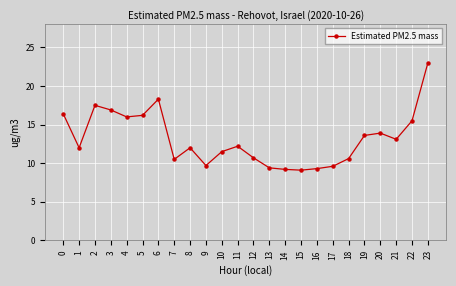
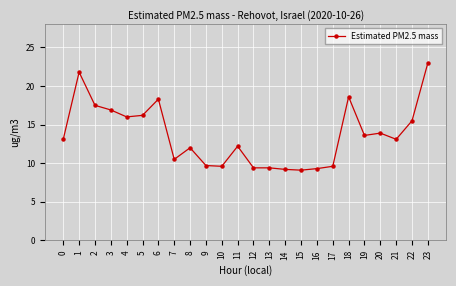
  {
-   "0": 16,
-   "1": 12,
+   "0": 13,
+   "1": 22,
    "2": 18,
    "3": 17,
    "4": 16,
    "5": 16,
    "6": 18,
    "7": 11,
    "8": 12,
    "9": 10,
-   "10": 12,
+   "10": 10,
    "11": 12,
-   "12": 11,
+   "12": 9,
    "13": 9,
    "14": 9,
    "15": 9,
    "16": 9,
    "17": 10,
-   "18": 11,
+   "18": 19,
    "19": 14,
    "20": 14,
    "21": 13,
    "22": 16,
    "23": 23
  }
